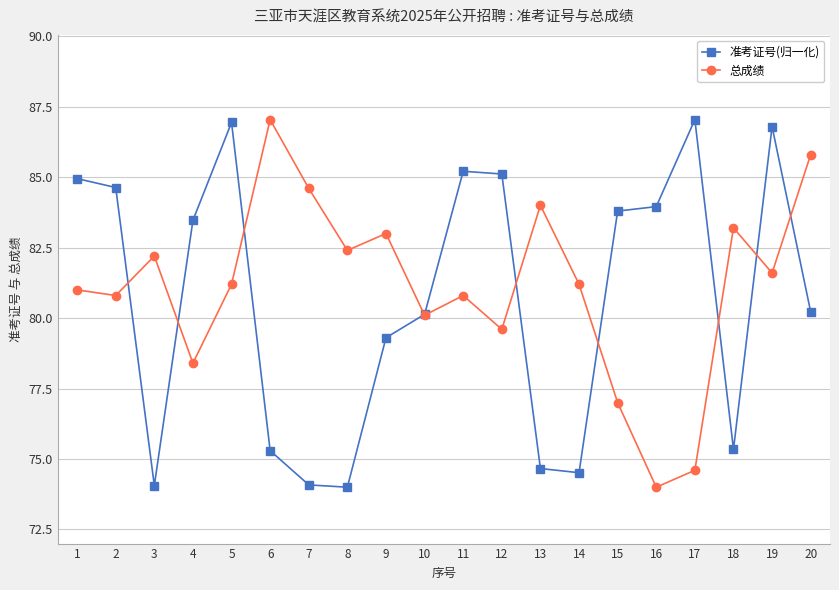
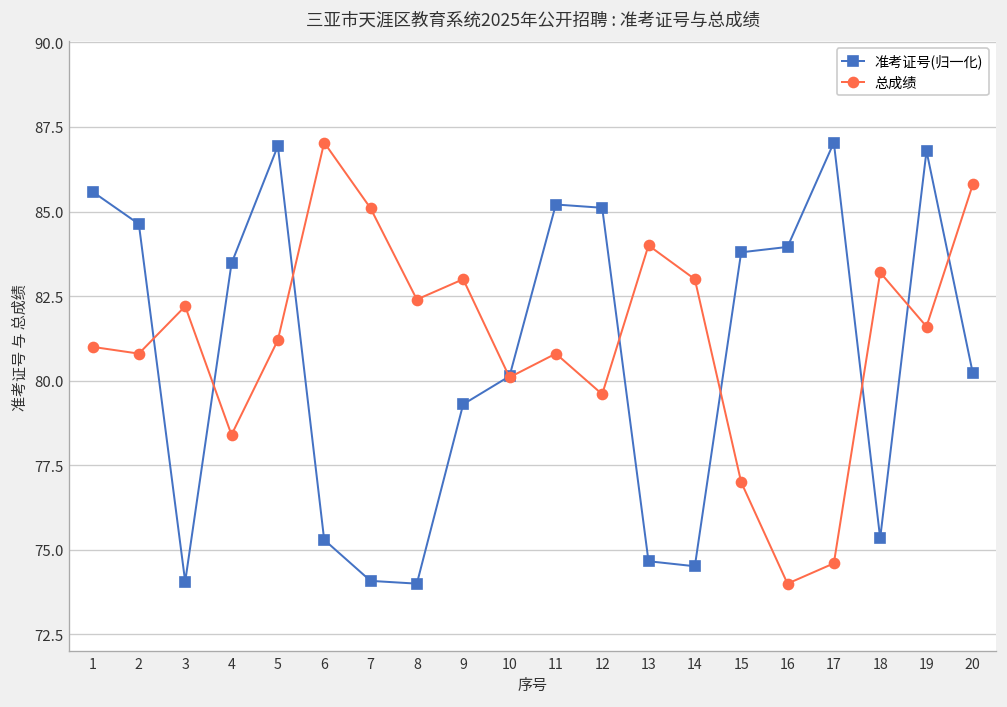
  {
    "准考证号(归一化)": {
-     "1": 84.9,
+     "1": 85.6,
      "2": 84.6,
      "3": 74.1,
      "4": 83.5,
      "5": 86.9,
      "6": 75.3,
      "7": 74.1,
      "8": 74.0,
      "9": 79.3,
      "11": 85.2,
      "12": 85.1,
      "13": 74.7,
      "14": 74.5,
      "15": 83.8,
      "16": 84.0,
      "17": 87.0,
      "18": 75.3,
      "19": 86.8,
      "20": 80.2
    },
    "总成绩": {
      "1": 81.0,
      "2": 80.8,
      "3": 82.2,
      "4": 78.4,
      "5": 81.2,
      "6": 87.0,
-     "7": 84.6,
+     "7": 85.1,
      "8": 82.4,
      "9": 83.0,
      "11": 80.8,
      "12": 79.6,
      "13": 84.0,
-     "14": 81.2,
+     "14": 83.0,
      "15": 77.0,
      "16": 74.0,
      "17": 74.6,
      "18": 83.2,
      "19": 81.6,
      "20": 85.8
    }
  }
